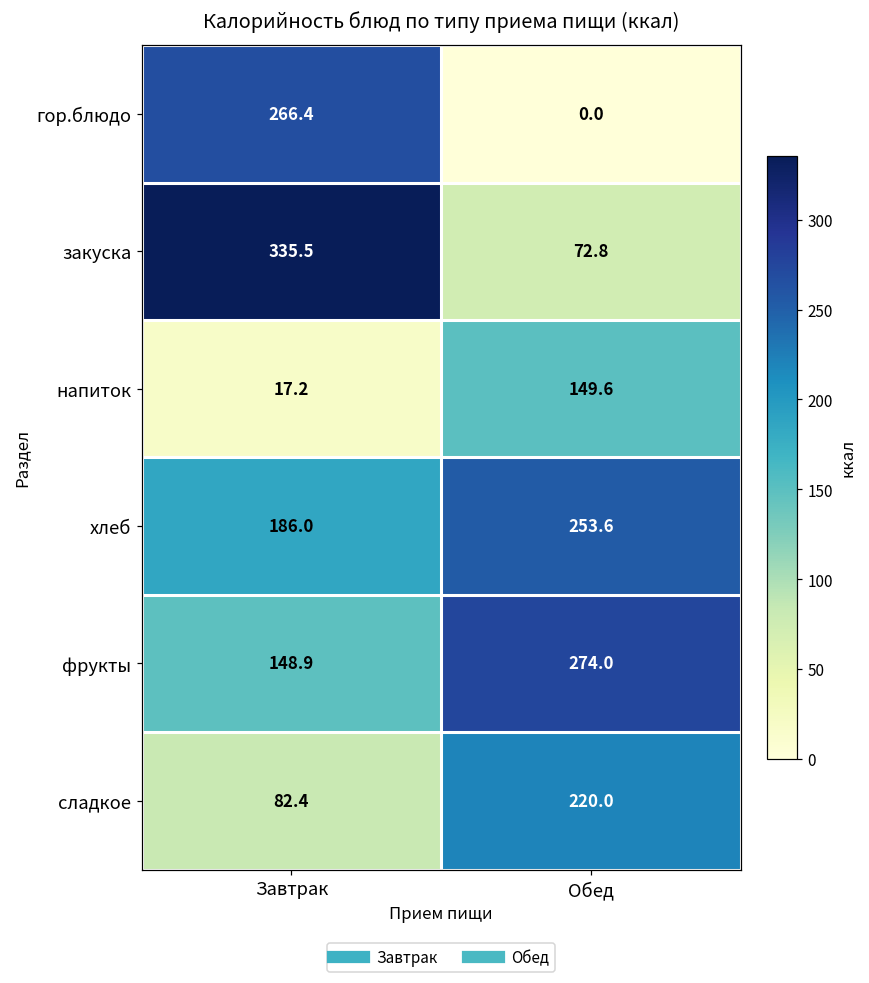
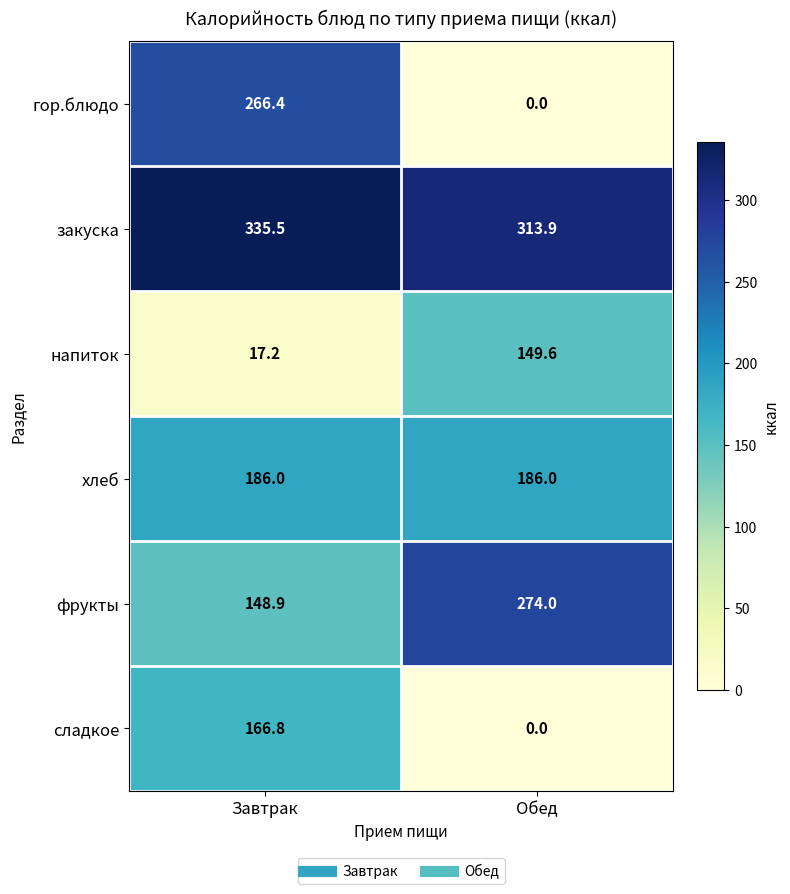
  {
    "гор.блюдо": {
      "Завтрак": 266.4,
      "Обед": 0.0
    },
    "закуска": {
      "Завтрак": 335.5,
-     "Обед": 72.8
+     "Обед": 313.9
    },
    "напиток": {
      "Завтрак": 17.2,
      "Обед": 149.6
    },
    "хлеб": {
      "Завтрак": 186.0,
-     "Обед": 253.6
+     "Обед": 186.0
    },
    "фрукты": {
      "Завтрак": 148.9,
      "Обед": 274.0
    },
    "сладкое": {
-     "Завтрак": 82.4,
-     "Обед": 220.0
+     "Завтрак": 166.8,
+     "Обед": 0.0
    }
  }
